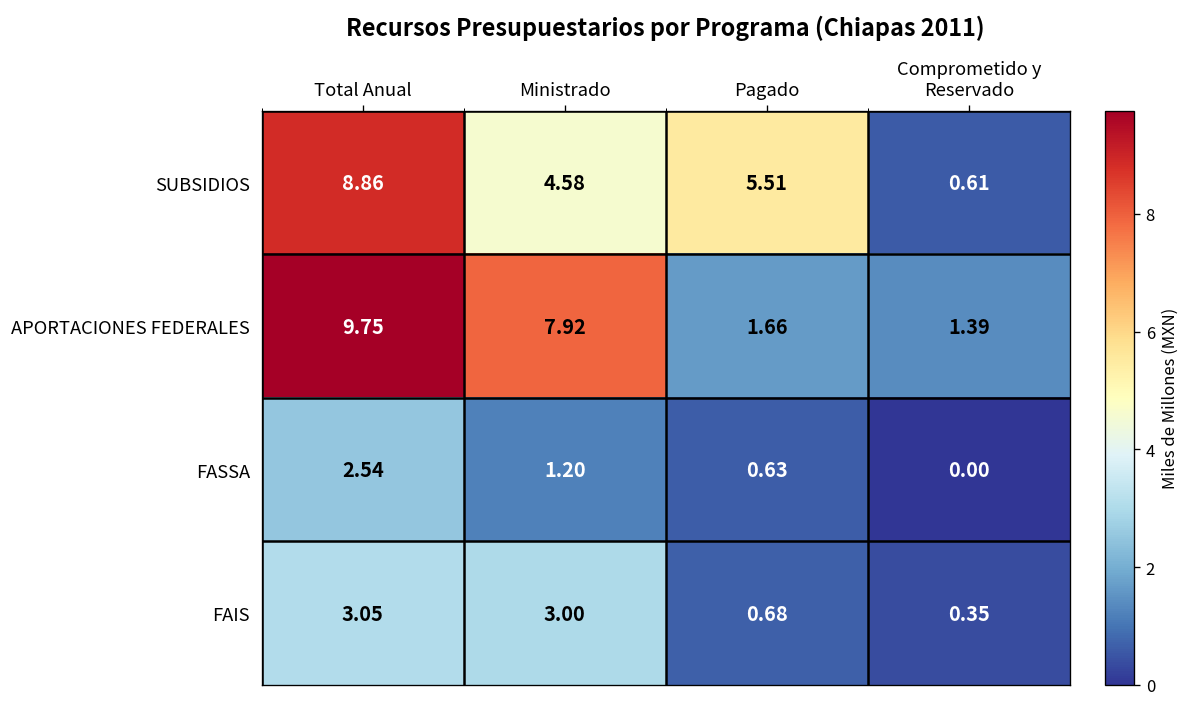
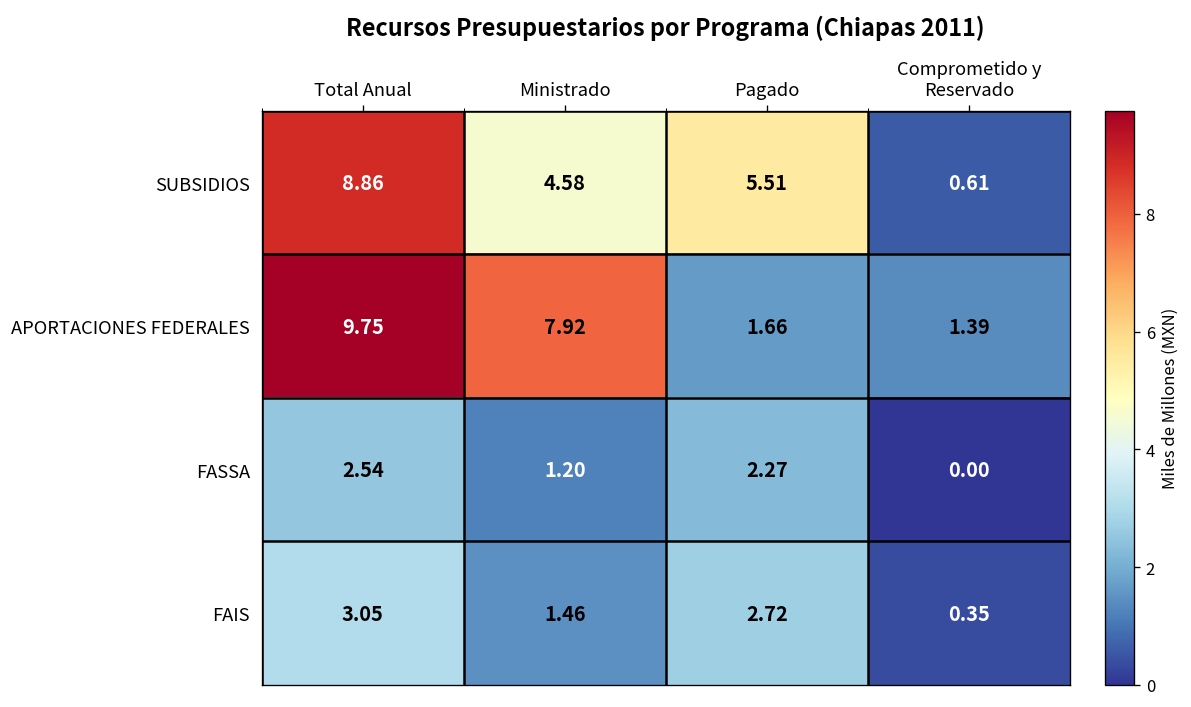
  {
    "SUBSIDIOS": {
      "Total Anual": 8.86,
      "Ministrado": 4.58,
      "Pagado": 5.51,
      "Comprometido y Reservado": 0.61
    },
    "APORTACIONES FEDERALES": {
      "Total Anual": 9.75,
      "Ministrado": 7.92,
      "Pagado": 1.66,
      "Comprometido y Reservado": 1.39
    },
    "FASSA": {
      "Total Anual": 2.54,
      "Ministrado": 1.20,
-     "Pagado": 0.63,
+     "Pagado": 2.27,
      "Comprometido y Reservado": 0.00
    },
    "FAIS": {
      "Total Anual": 3.05,
-     "Ministrado": 3.00,
-     "Pagado": 0.68,
+     "Ministrado": 1.46,
+     "Pagado": 2.72,
      "Comprometido y Reservado": 0.35
    }
  }
